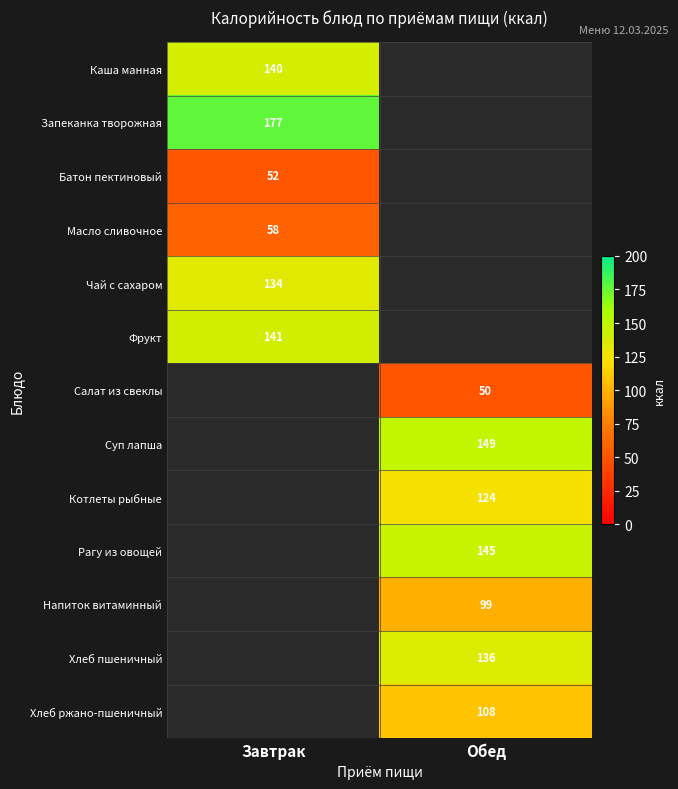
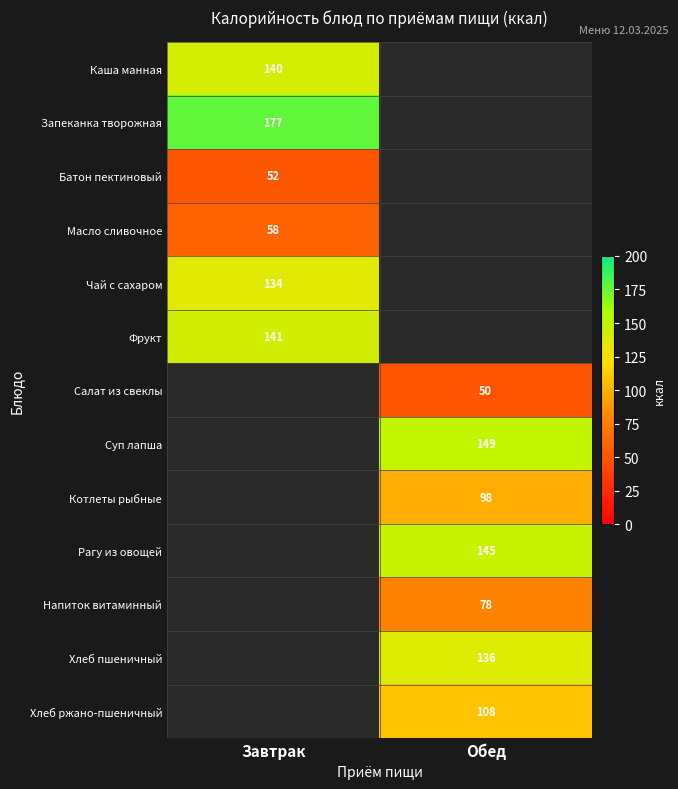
  {
    "Каша манная": {
      "Завтрак": 140
    },
    "Запеканка творожная": {
      "Завтрак": 177
    },
    "Батон пектиновый": {
      "Завтрак": 52
    },
    "Масло сливочное": {
      "Завтрак": 58
    },
    "Чай с сахаром": {
      "Завтрак": 134
    },
    "Фрукт": {
      "Завтрак": 141
    },
    "Салат из свеклы": {
      "Обед": 50
    },
    "Суп лапша": {
      "Обед": 149
    },
    "Котлеты рыбные": {
-     "Обед": 124
+     "Обед": 98
    },
    "Рагу из овощей": {
      "Обед": 145
    },
    "Напиток витаминный": {
-     "Обед": 99
+     "Обед": 78
    },
    "Хлеб пшеничный": {
      "Обед": 136
    },
    "Хлеб ржано-пшеничный": {
      "Обед": 108
    }
  }
